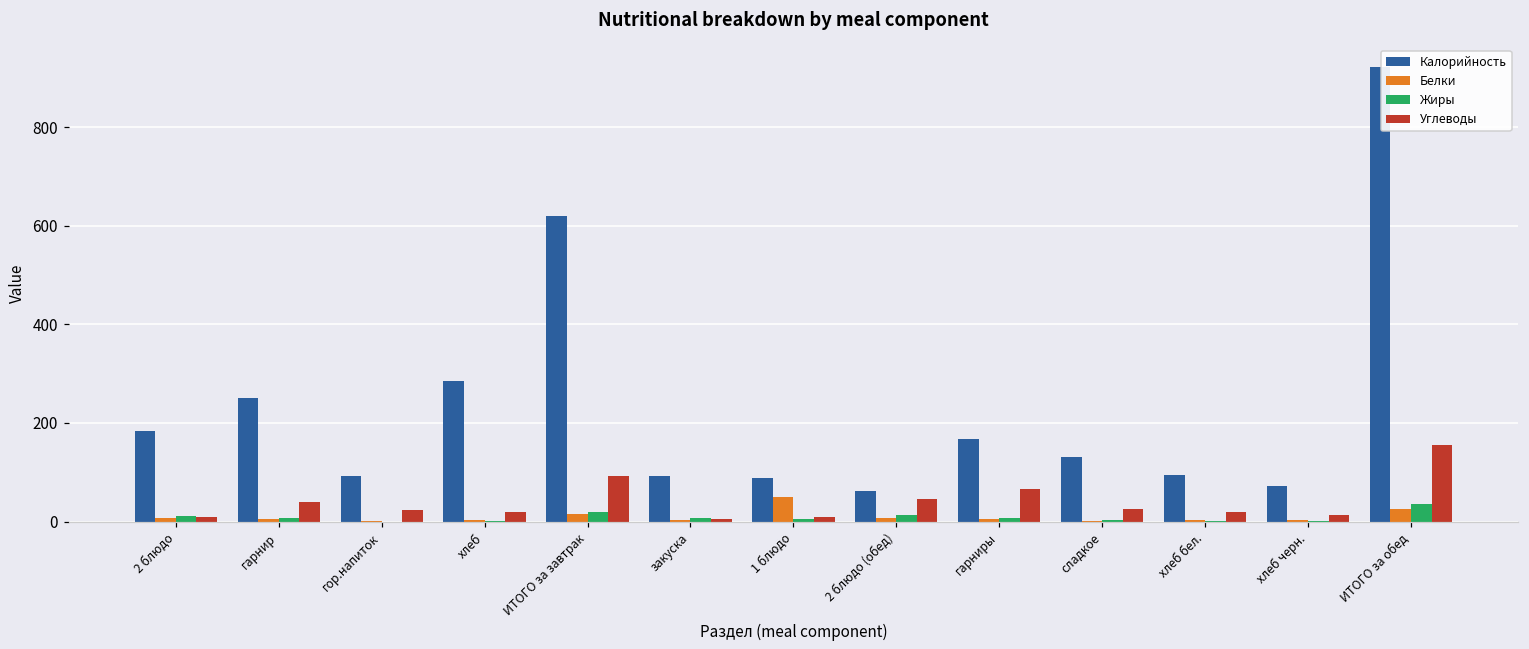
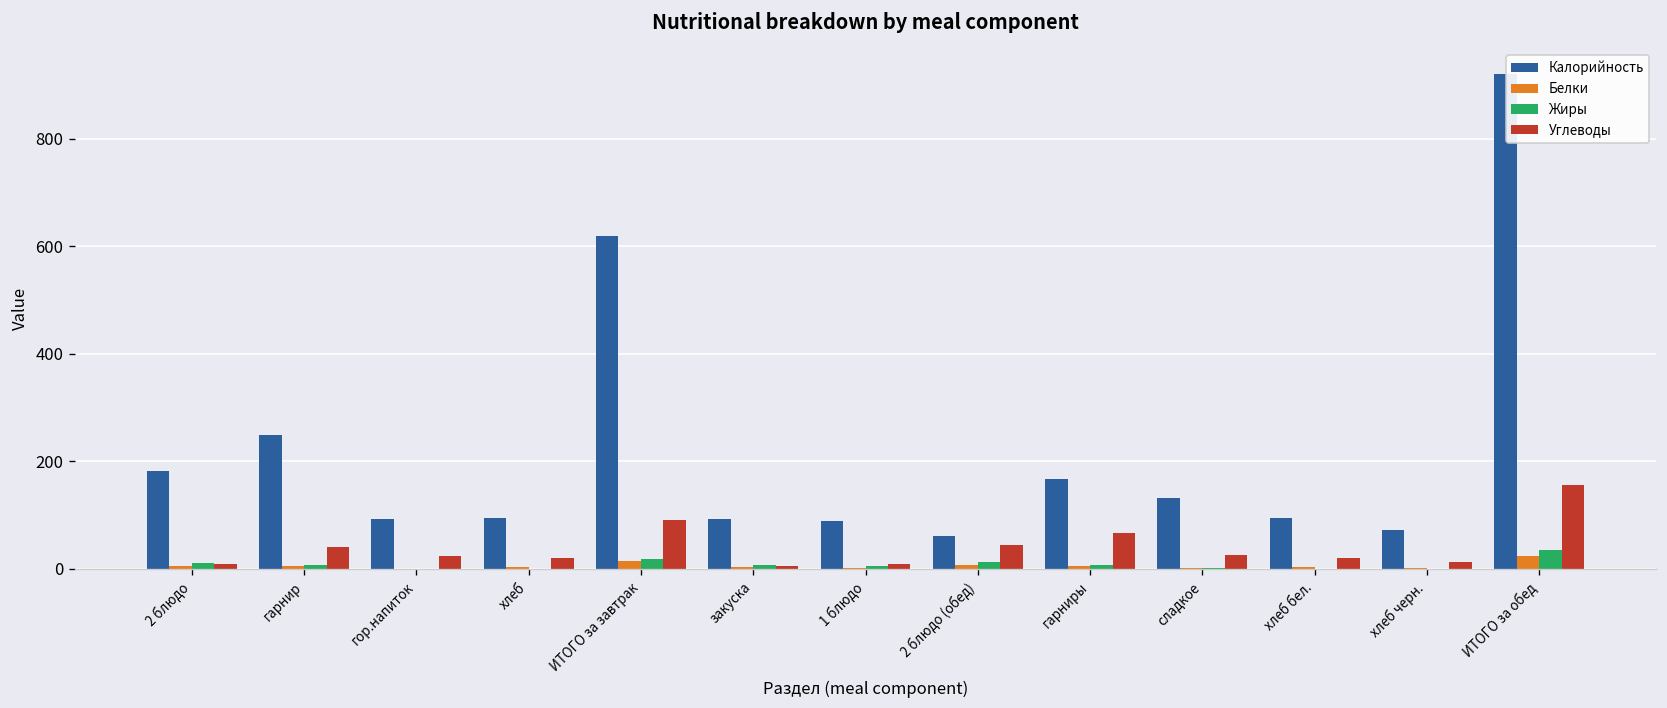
  {
    "Калорийность": {
      "2 блюдо": 180,
      "гарнир": 250,
      "гор.напиток": 90,
-     "хлеб": 290,
+     "хлеб": 90,
      "ИТОГО за завтрак": 620,
      "закуска": 90,
      "1 блюдо": 90,
      "2 блюдо (обед)": 60,
      "гарниры": 170,
      "сладкое": 130,
      "хлеб бел.": 90,
      "хлеб черн.": 70,
      "ИТОГО за обед": 920
    },
    "Белки": {
      "2 блюдо": 10,
      "гарнир": 10,
      "ИТОГО за завтрак": 20,
-     "1 блюдо": 50,
+     "1 блюдо": 0,
      "2 блюдо (обед)": 10,
      "гарниры": 10,
      "ИТОГО за обед": 20
    },
    "Жиры": {
      "2 блюдо": 10,
      "гарнир": 10,
      "гор.напиток": 0,
      "ИТОГО за завтрак": 20,
      "закуска": 10,
      "2 блюдо (обед)": 10,
      "гарниры": 10,
      "ИТОГО за обед": 30
    },
    "Углеводы": {
      "2 блюдо": 10,
      "гарнир": 40,
      "гор.напиток": 20,
      "хлеб": 20,
      "ИТОГО за завтрак": 90,
      "закуска": 10,
      "1 блюдо": 10,
      "2 блюдо (обед)": 40,
      "гарниры": 70,
      "сладкое": 30,
      "хлеб бел.": 20,
      "хлеб черн.": 10,
      "ИТОГО за обед": 160
    }
  }
